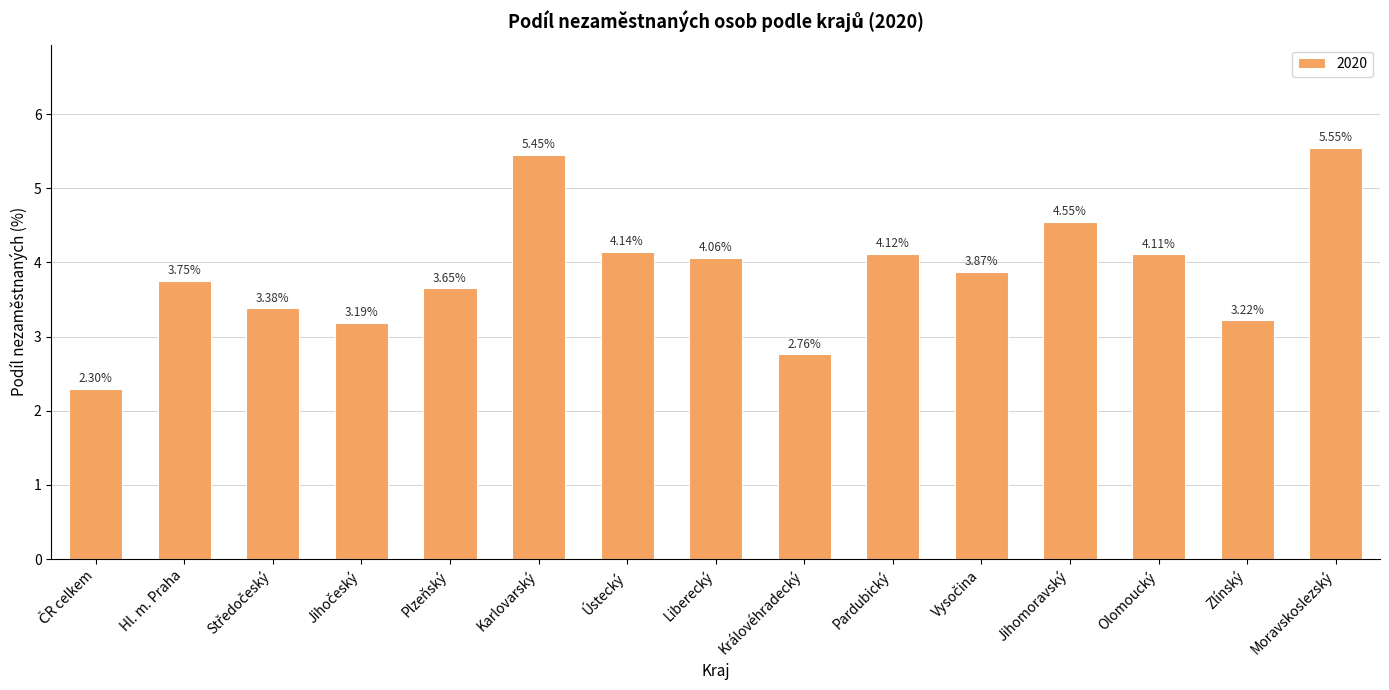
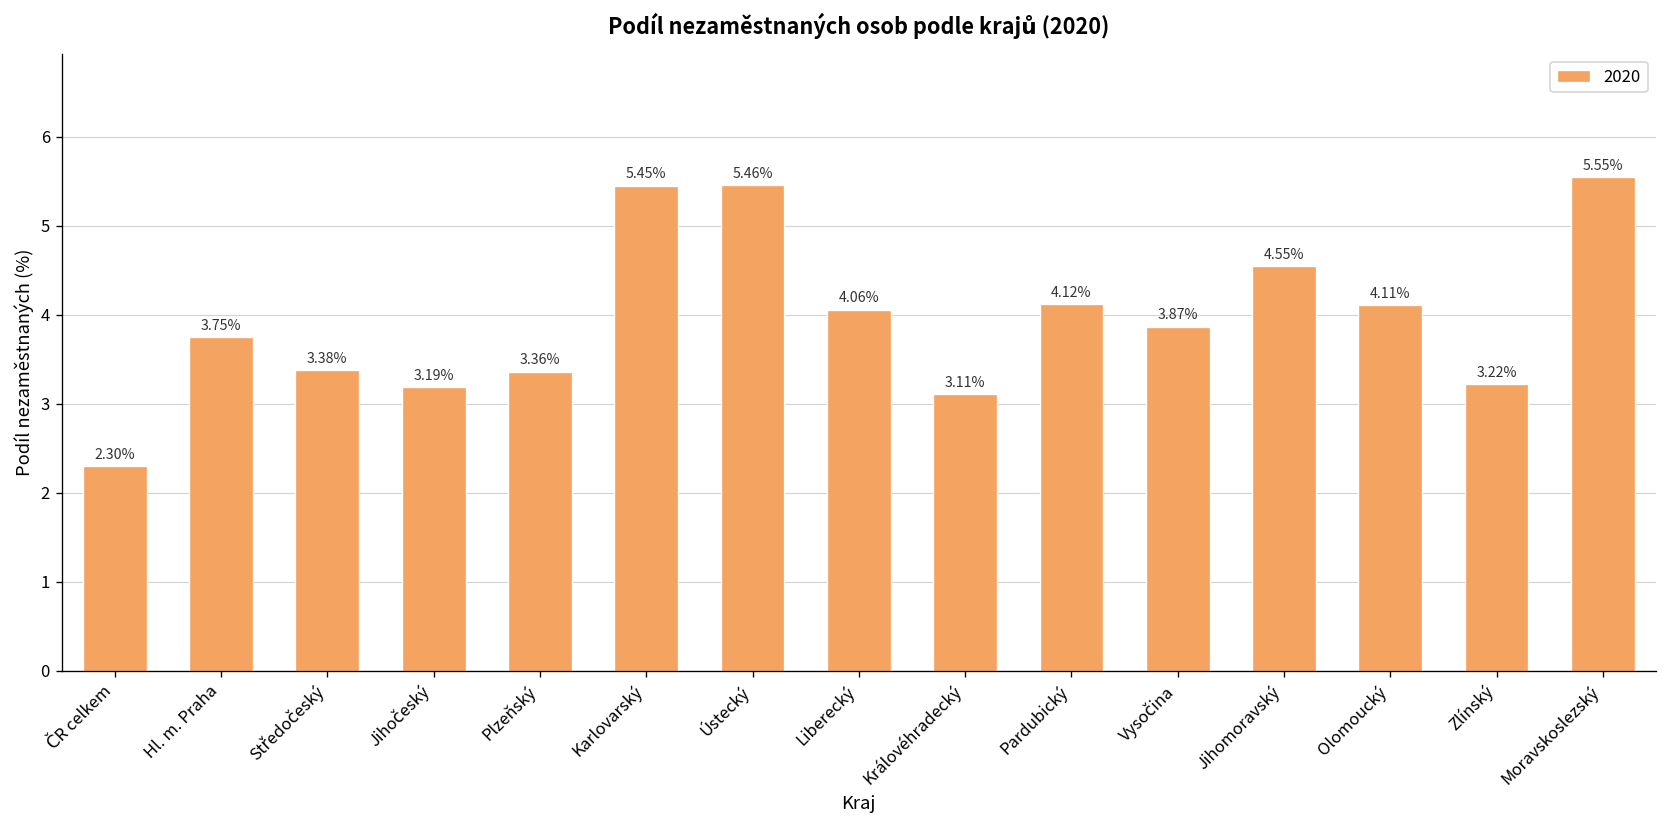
  {
    "ČR celkem": "2.30%",
    "Hl. m. Praha": "3.75%",
    "Středočeský": "3.38%",
    "Jihočeský": "3.19%",
-   "Plzeňský": "3.65%",
+   "Plzeňský": "3.36%",
    "Karlovarský": "5.45%",
-   "Ústecký": "4.14%",
+   "Ústecký": "5.46%",
    "Liberecký": "4.06%",
-   "Královéhradecký": "2.76%",
+   "Královéhradecký": "3.11%",
    "Pardubický": "4.12%",
    "Vysočina": "3.87%",
    "Jihomoravský": "4.55%",
    "Olomoucký": "4.11%",
    "Zlínský": "3.22%",
    "Moravskoslezský": "5.55%"
  }
